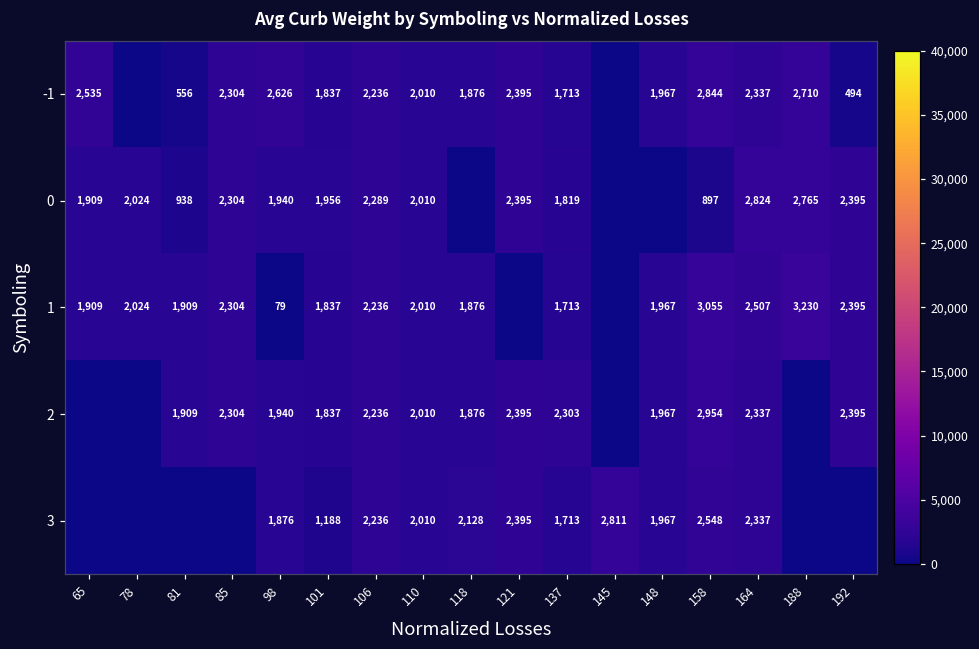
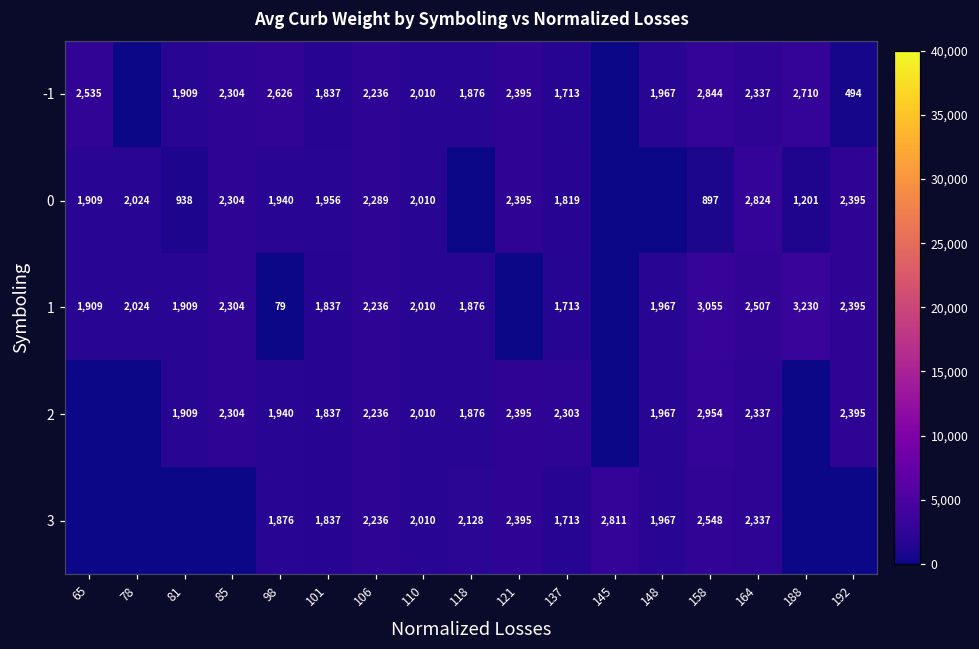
  {
    "-1": {
      "65": "2,535",
-     "81": "556",
+     "81": "1,909",
      "85": "2,304",
      "98": "2,626",
      "101": "1,837",
      "106": "2,236",
      "110": "2,010",
      "118": "1,876",
      "121": "2,395",
      "137": "1,713",
      "148": "1,967",
      "158": "2,844",
      "164": "2,337",
      "188": "2,710",
      "192": "494"
    },
    "0": {
      "65": "1,909",
      "78": "2,024",
      "81": "938",
      "85": "2,304",
      "98": "1,940",
      "101": "1,956",
      "106": "2,289",
      "110": "2,010",
      "121": "2,395",
      "137": "1,819",
      "158": "897",
      "164": "2,824",
-     "188": "2,765",
+     "188": "1,201",
      "192": "2,395"
    },
    "1": {
      "65": "1,909",
      "78": "2,024",
      "81": "1,909",
      "85": "2,304",
      "98": "79",
      "101": "1,837",
      "106": "2,236",
      "110": "2,010",
      "118": "1,876",
      "137": "1,713",
      "148": "1,967",
      "158": "3,055",
      "164": "2,507",
      "188": "3,230",
      "192": "2,395"
    },
    "2": {
      "81": "1,909",
      "85": "2,304",
      "98": "1,940",
      "101": "1,837",
      "106": "2,236",
      "110": "2,010",
      "118": "1,876",
      "121": "2,395",
      "137": "2,303",
      "148": "1,967",
      "158": "2,954",
      "164": "2,337",
      "192": "2,395"
    },
    "3": {
      "98": "1,876",
-     "101": "1,188",
+     "101": "1,837",
      "106": "2,236",
      "110": "2,010",
      "118": "2,128",
      "121": "2,395",
      "137": "1,713",
      "145": "2,811",
      "148": "1,967",
      "158": "2,548",
      "164": "2,337"
    }
  }
